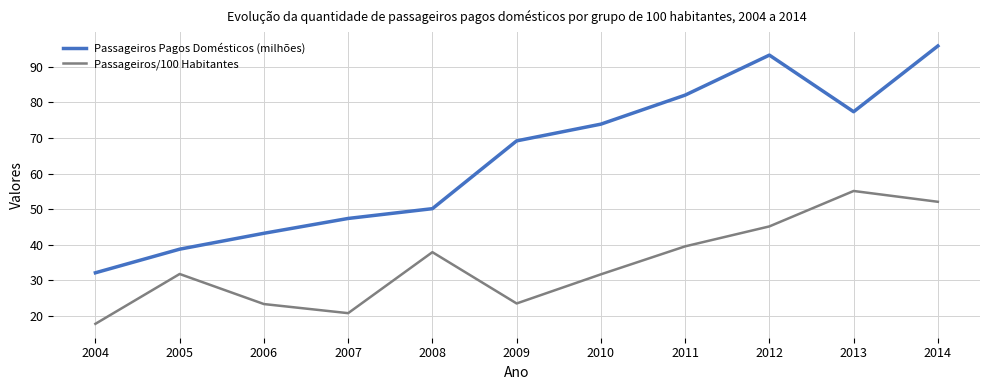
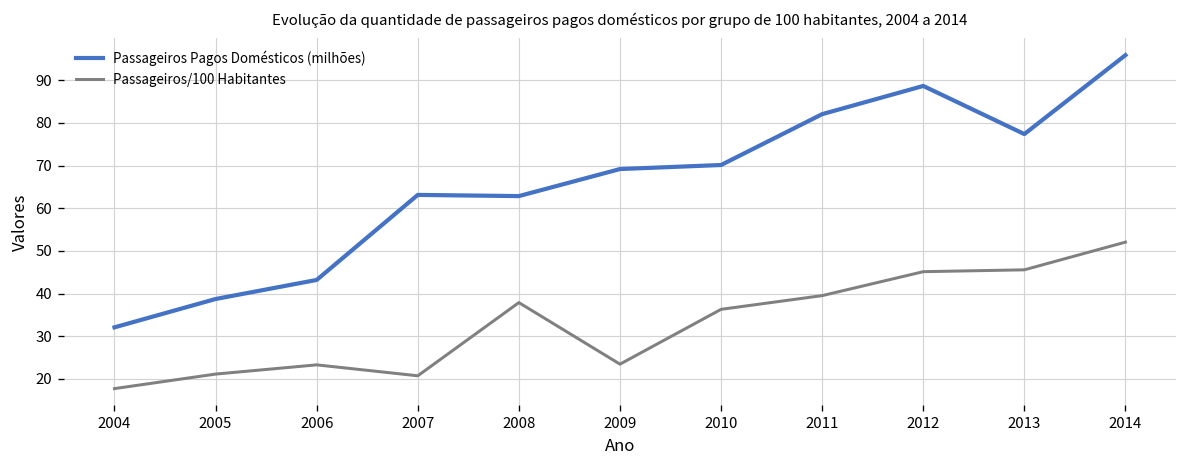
  {
    "Passageiros Pagos Domésticos (milhões)": {
      "2004": 32,
      "2005": 39,
      "2006": 43,
-     "2007": 47,
-     "2008": 50,
+     "2007": 63,
+     "2008": 63,
      "2009": 69,
-     "2010": 74,
+     "2010": 70,
      "2011": 82,
-     "2012": 93,
+     "2012": 89,
      "2013": 77,
      "2014": 96
    },
    "Passageiros/100 Habitantes": {
      "2004": 18,
-     "2005": 32,
+     "2005": 21,
      "2006": 23,
      "2007": 21,
      "2008": 38,
      "2009": 23,
-     "2010": 32,
+     "2010": 36,
      "2011": 40,
      "2012": 45,
-     "2013": 55,
+     "2013": 46,
      "2014": 52
    }
  }
